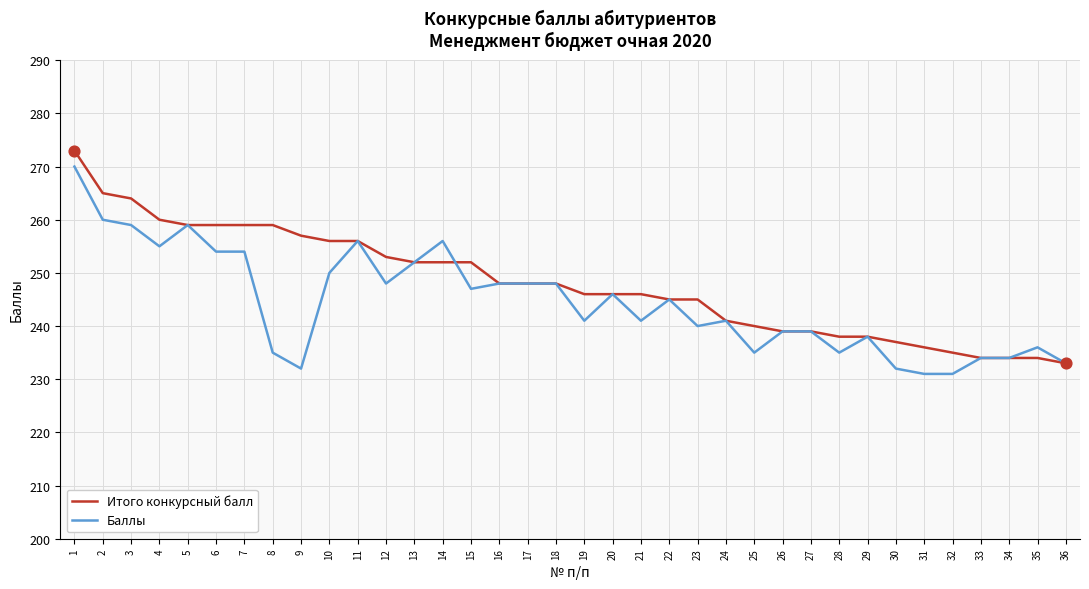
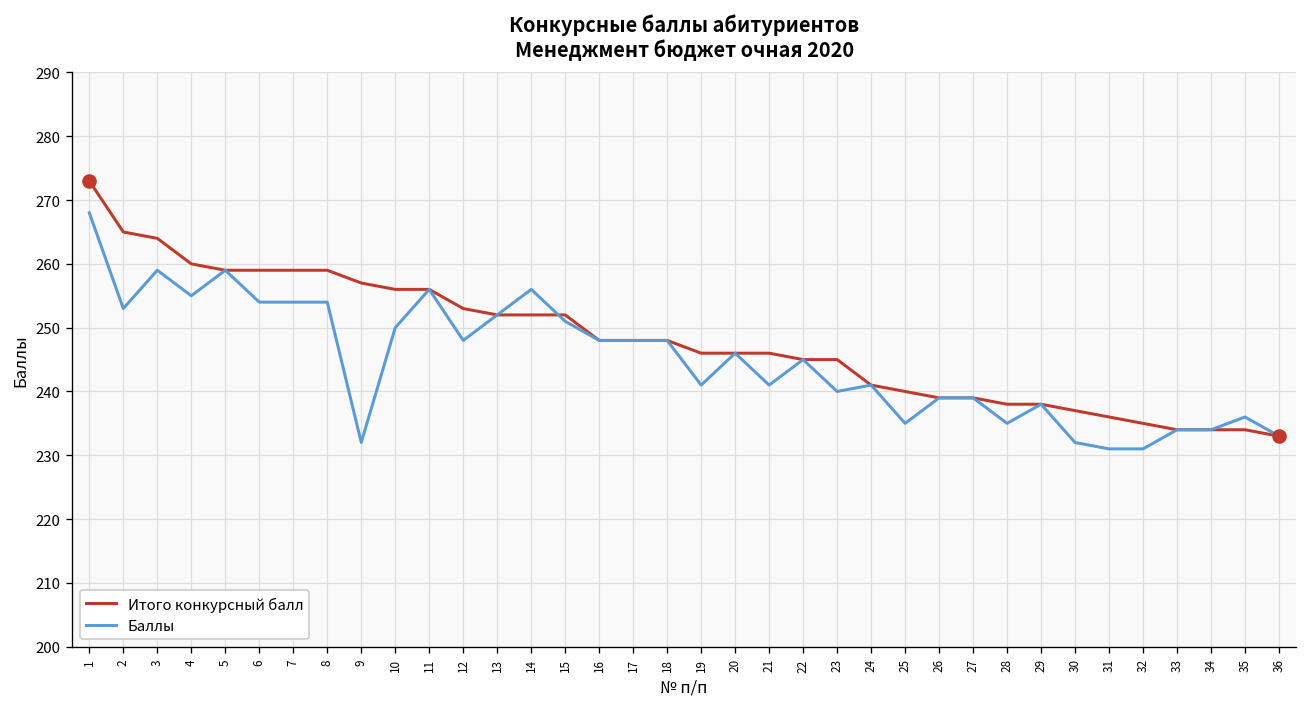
  {
    "Баллы": {
-     "1": 270,
-     "2": 260,
+     "1": 268,
+     "2": 253,
      "3": 259,
      "4": 255,
      "6": 254,
      "7": 254,
-     "8": 235,
+     "8": 254,
      "9": 232,
      "10": 250,
      "12": 248,
      "14": 256,
-     "15": 247,
+     "15": 251,
      "19": 241,
      "21": 241,
      "23": 240,
      "25": 235,
      "28": 235,
      "30": 232,
      "31": 231,
      "32": 231,
      "35": 236
    }
  }
